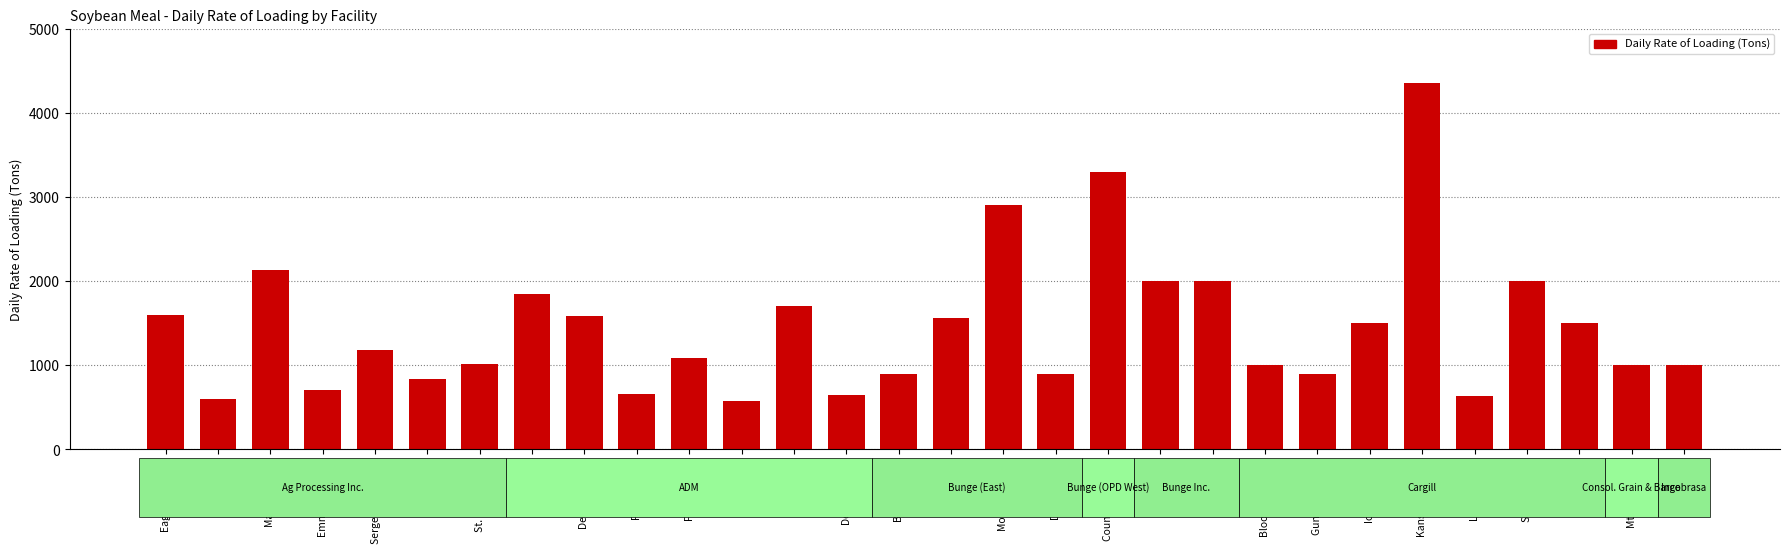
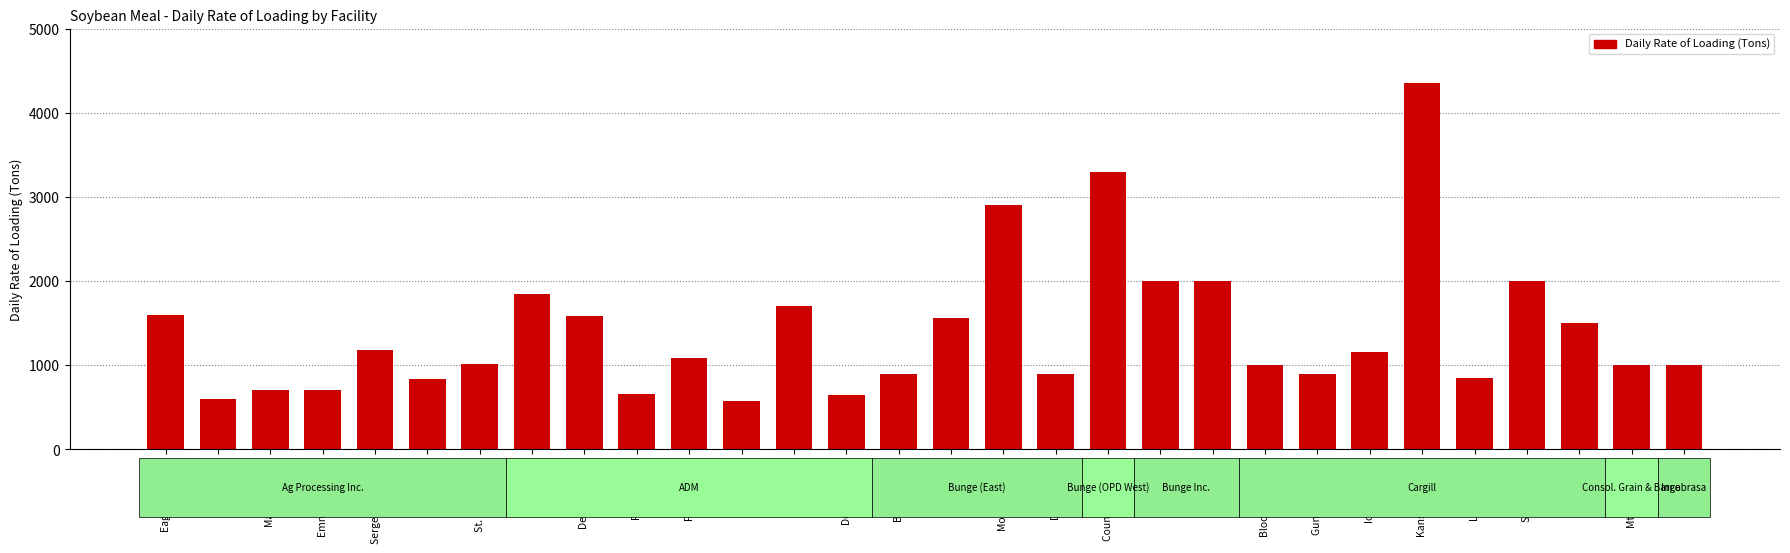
  {
    "Eagle Grove, IA": 1600,
-   "Mason City, IA": 2100,
+   "Mason City, IA": 700,
    "Emmetsburg, IA": 700,
    "Sergeant Bluff, IA": 1200,
    "St. Joseph, MO": 1000,
    "Des Moines, IA": 1600,
    "Fostoria, OH": 700,
    "Frankfurt, IN": 1100,
    "Deerfield, MO": 600,
    "Bellevue, OH": 900,
    "Decatur, IN": 1600,
    "Morristown, IN": 2900,
    "Delphos, OH": 900,
    "Council Bluffs, IA": 3300,
    "Cairo, IL": 2000,
    "Decatur, AL": 2000,
    "Bloomington, IL": 1000,
    "Guntersville, AL": 900,
-   "Iowa Falls, IA": 1500,
+   "Iowa Falls, IA": 1200,
    "Kansas City, MO": 4400,
-   "Lafayette, IN": 600,
+   "Lafayette, IN": 900,
    "Sioux City, IA": 2000,
    "Sidney, OH": 1500,
    "Mt. Vernon, IN": 1000,
    "Gilman, IL": 1000
  }
